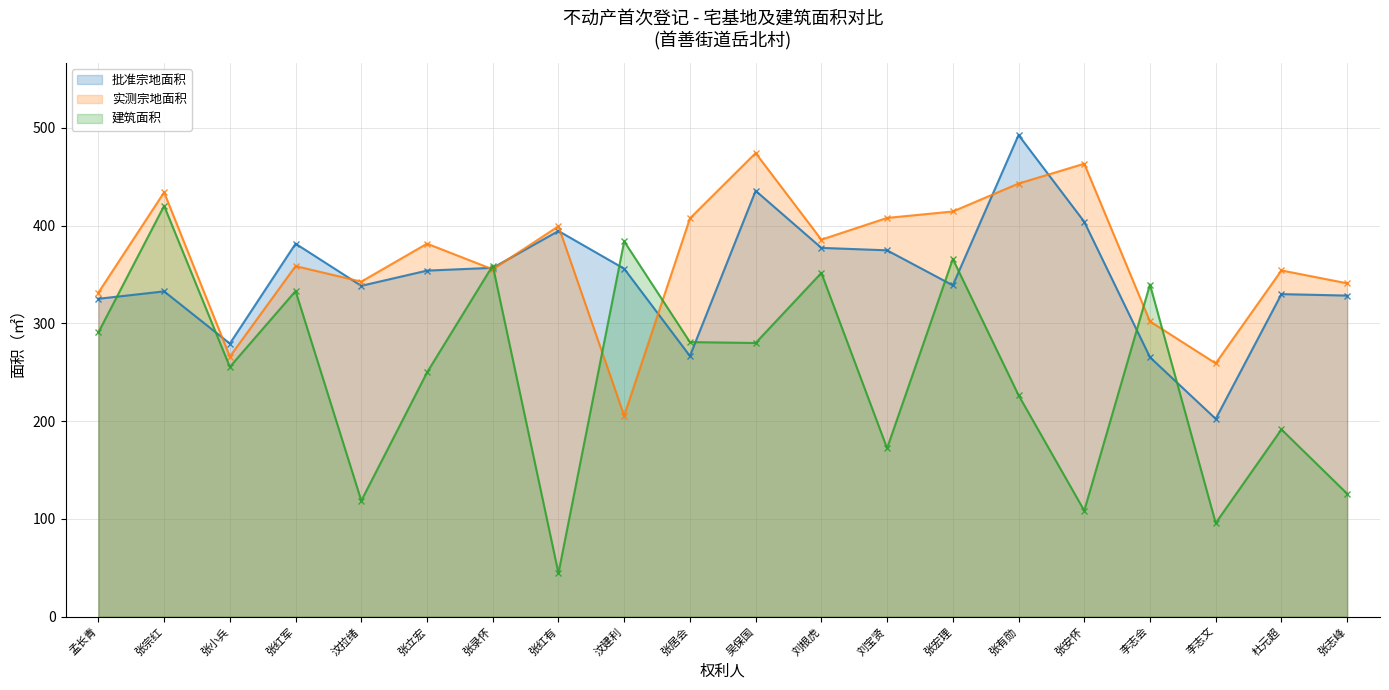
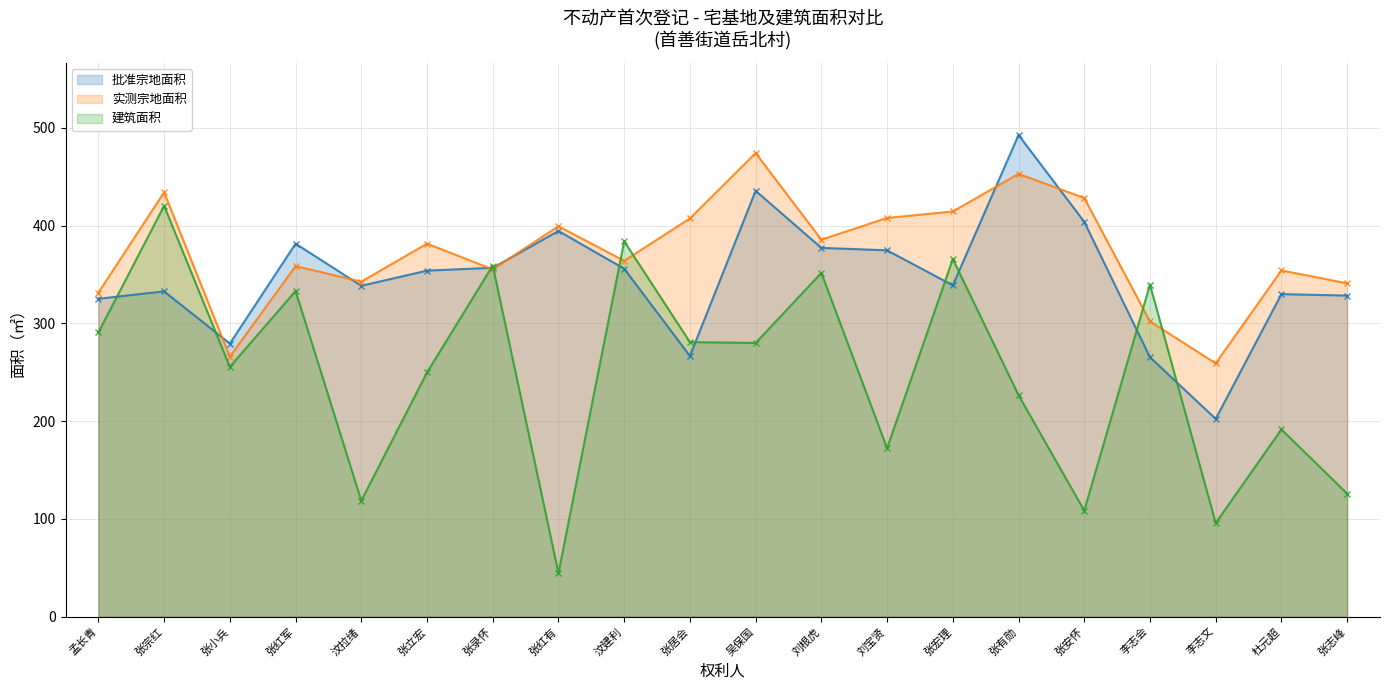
  {
    "实测宗地面积": {
      "孟长青": 330,
      "张宗红": 430,
      "张小兵": 270,
      "张红军": 360,
      "汶拉绪": 340,
      "张立宏": 380,
      "张红有": 400,
-     "汶建利": 210,
+     "汶建利": 360,
      "张居会": 410,
      "吴保国": 470,
      "刘根虎": 390,
      "刘宝贤": 410,
      "张宏理": 410,
-     "张有勋": 440,
-     "张安怀": 460,
+     "张有勋": 450,
+     "张安怀": 430,
      "李志会": 300,
      "李志文": 260,
      "杜元超": 350,
      "张志峰": 340
    }
  }
